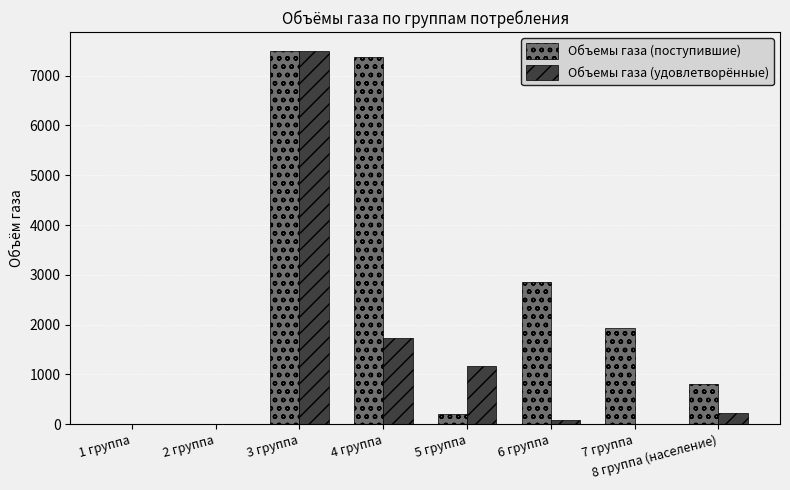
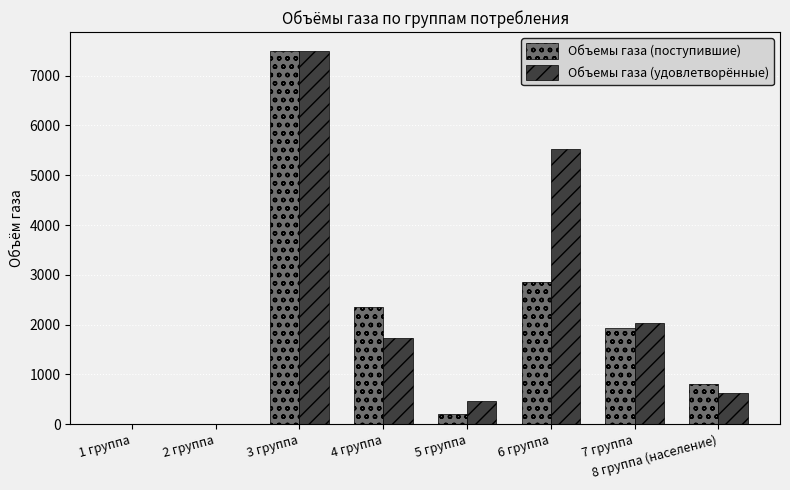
  {
    "Объемы газа (поступившие)": {
      "1 группа": 0,
      "2 группа": 0,
      "3 группа": 7500,
-     "4 группа": 7400,
+     "4 группа": 2400,
      "5 группа": 200,
      "6 группа": 2900,
      "7 группа": 1900,
      "8 группа (население)": 800
    },
    "Объемы газа (удовлетворённые)": {
      "1 группа": 0,
      "2 группа": 0,
      "3 группа": 7500,
      "4 группа": 1700,
-     "5 группа": 1200,
-     "6 группа": 100,
-     "7 группа": 0,
-     "8 группа (население)": 200
+     "5 группа": 500,
+     "6 группа": 5500,
+     "7 группа": 2000,
+     "8 группа (население)": 600
    }
  }
